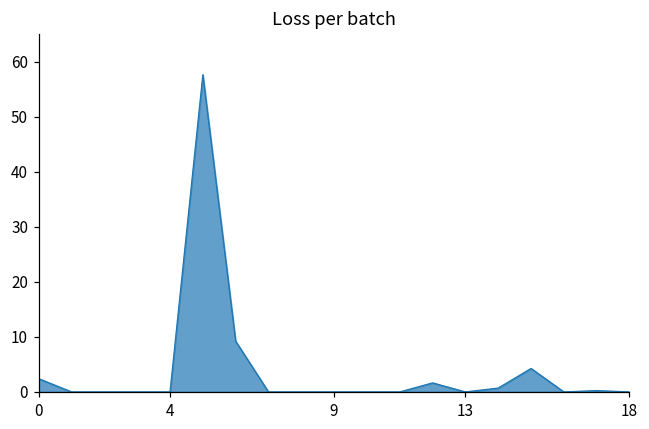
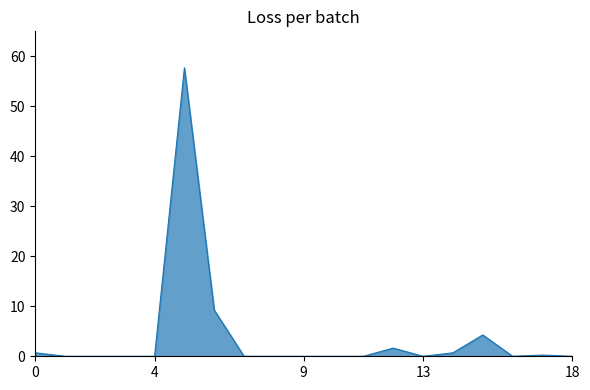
  {
-   "0": 2,
+   "0": 1,
    "4": 0,
    "9": 0,
    "13": 0,
    "18": 0
  }
